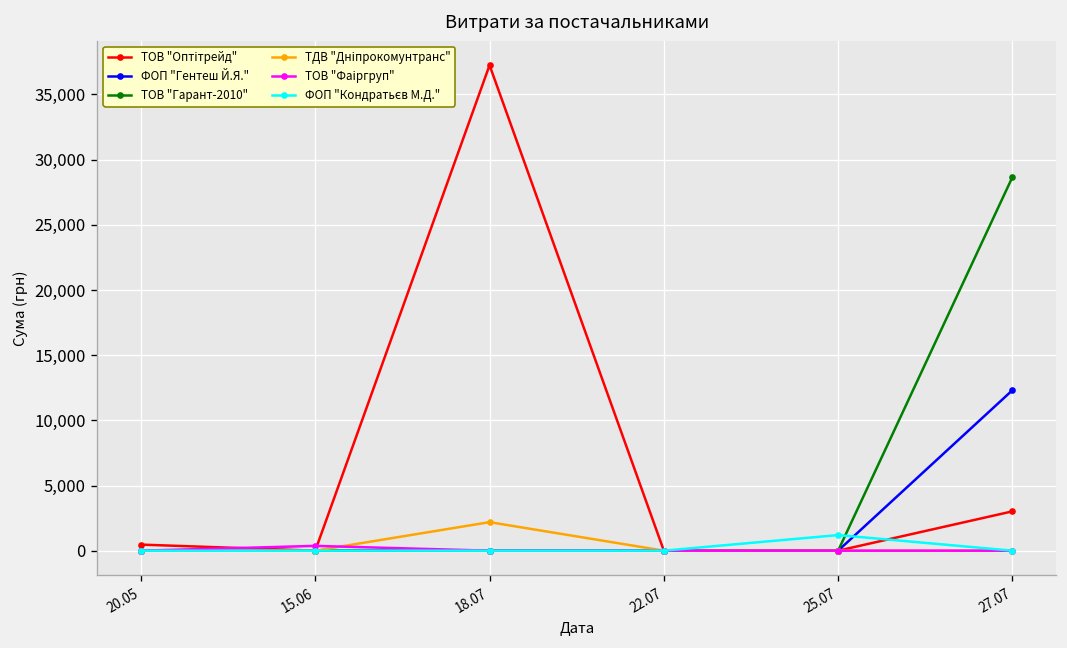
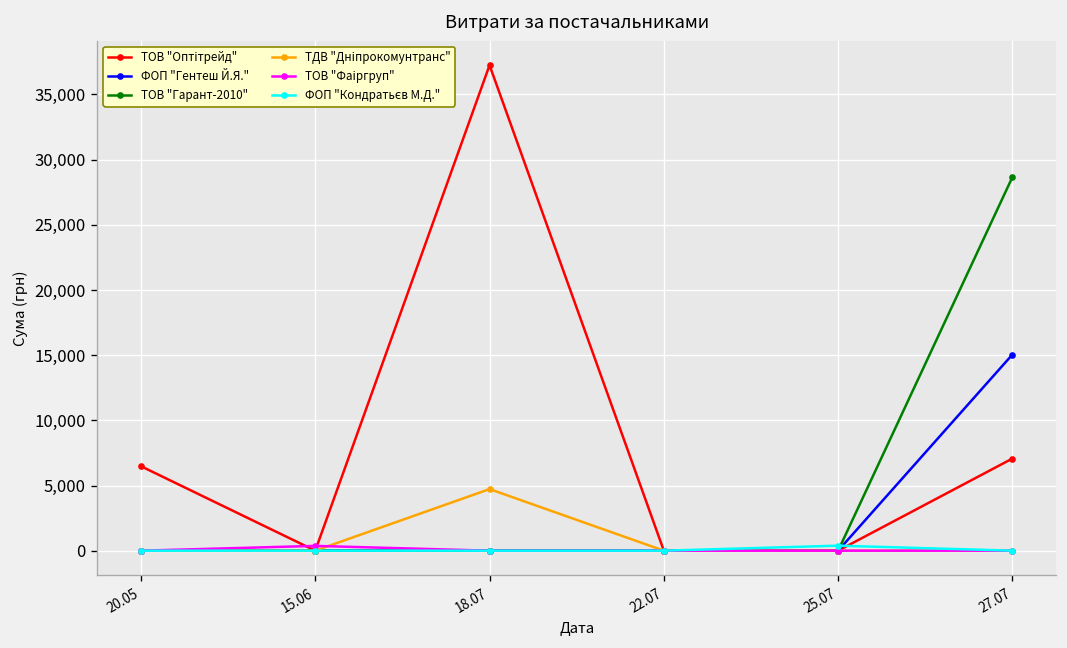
  {
    "ТОВ \"Оптітрейд\"": {
-     "20.05": "500",
+     "20.05": "6,500",
      "18.07": "37,200",
-     "27.07": "3,000"
+     "27.07": "7,100"
    },
    "ФОП \"Гентеш Й.Я.\"": {
-     "27.07": "12,300"
+     "27.07": "15,000"
    },
    "ТОВ \"Гарант-2010\"": {
      "27.07": "28,700"
    },
    "ТДВ \"Дніпрокомунтранс\"": {
-     "18.07": "2,200"
+     "18.07": "4,700"
    },
    "ТОВ \"Фаіргруп\"": {
      "15.06": "400"
    },
    "ФОП \"Кондратьєв М.Д.\"": {
-     "25.07": "1,200"
+     "25.07": "400"
    }
  }
